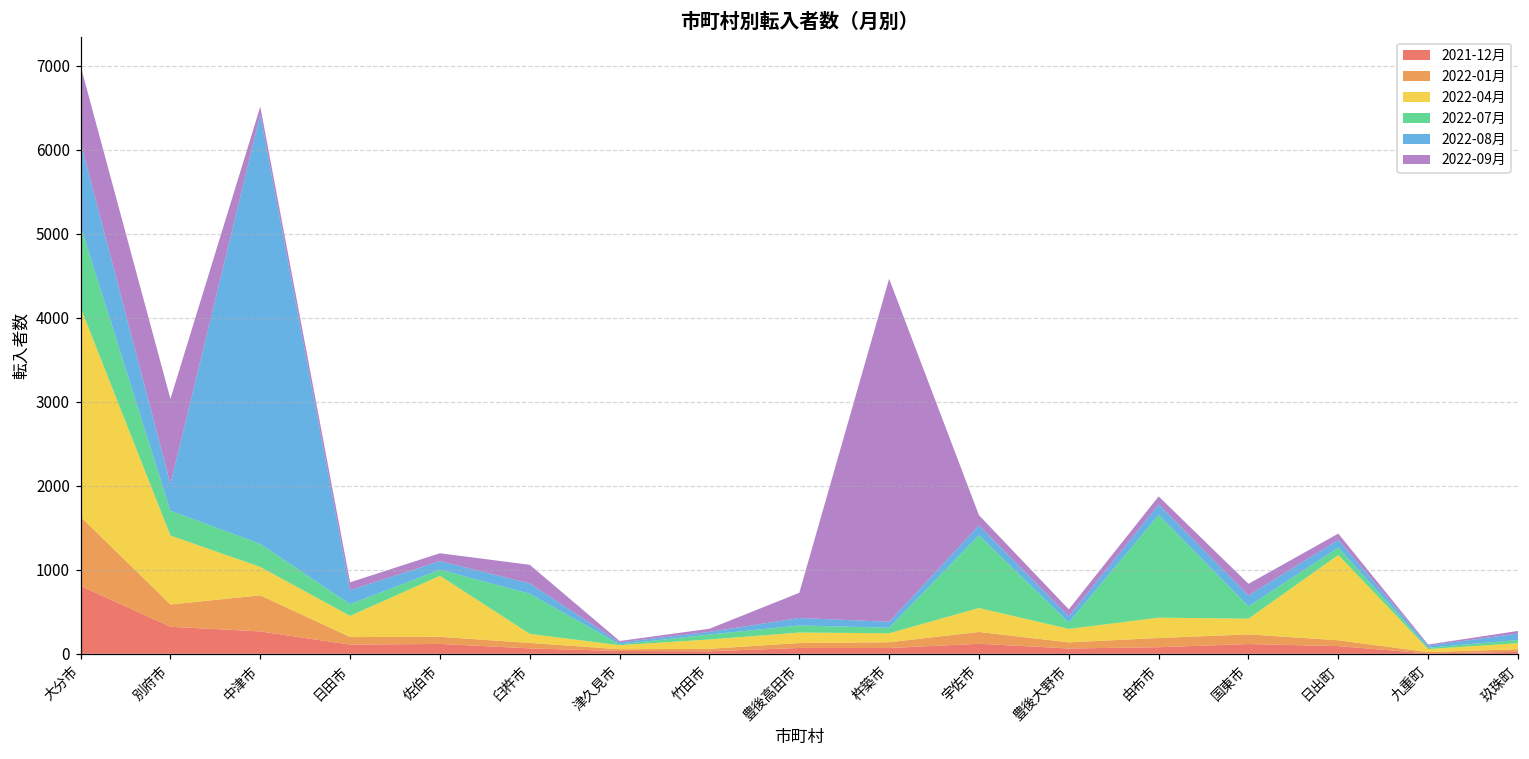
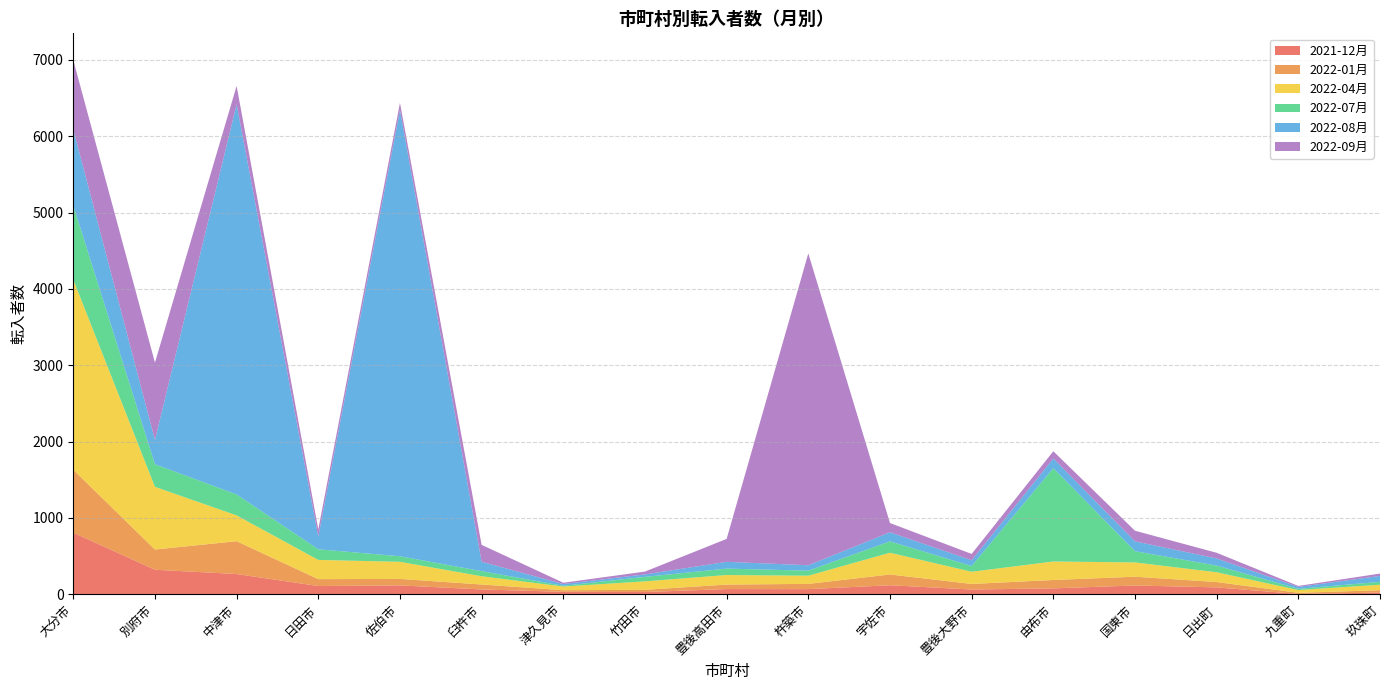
  {
    "2022-04月": {
      "大分市": 2500,
      "別府市": 800,
      "中津市": 300,
      "日田市": 300,
-     "佐伯市": 700,
+     "佐伯市": 200,
      "臼杵市": 100,
      "竹田市": 100,
      "豊後高田市": 100,
      "杵築市": 100,
      "宇佐市": 300,
      "豊後大野市": 200,
      "由布市": 200,
      "国東市": 200,
-     "日出町": 1000,
+     "日出町": 100,
      "玖珠町": 100
    },
    "2022-07月": {
      "大分市": 1000,
      "別府市": 300,
      "中津市": 300,
      "日田市": 100,
      "佐伯市": 100,
-     "臼杵市": 500,
+     "臼杵市": 100,
      "豊後高田市": 100,
      "杵築市": 100,
-     "宇佐市": 900,
+     "宇佐市": 100,
      "豊後大野市": 100,
      "由布市": 1200,
      "国東市": 100,
      "日出町": 100,
      "玖珠町": 0
    },
    "2022-08月": {
      "大分市": 1000,
      "別府市": 300,
      "中津市": 5100,
      "日田市": 200,
-     "佐伯市": 100,
+     "佐伯市": 5800,
      "臼杵市": 100,
      "豊後高田市": 100,
      "杵築市": 100,
      "宇佐市": 100,
      "豊後大野市": 100,
      "由布市": 100,
      "国東市": 100,
      "日出町": 100
    },
    "2022-09月": {
      "大分市": 900,
      "別府市": 1000,
-     "中津市": 100,
+     "中津市": 200,
      "日田市": 100,
      "佐伯市": 100,
      "臼杵市": 200,
      "竹田市": 0,
      "豊後高田市": 300,
      "杵築市": 4100,
      "宇佐市": 100,
      "豊後大野市": 100,
      "由布市": 100,
      "国東市": 100,
      "日出町": 100
    }
  }
